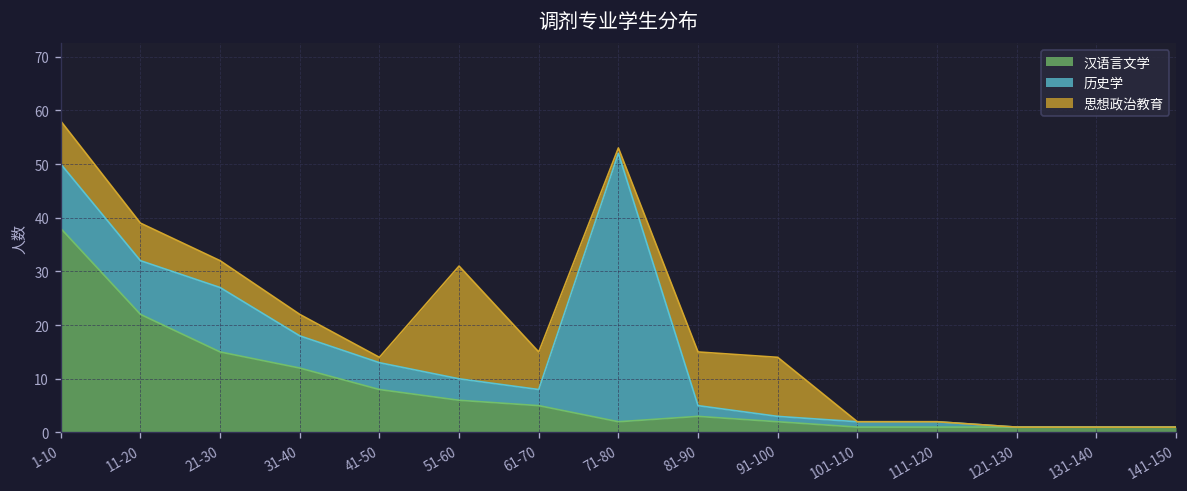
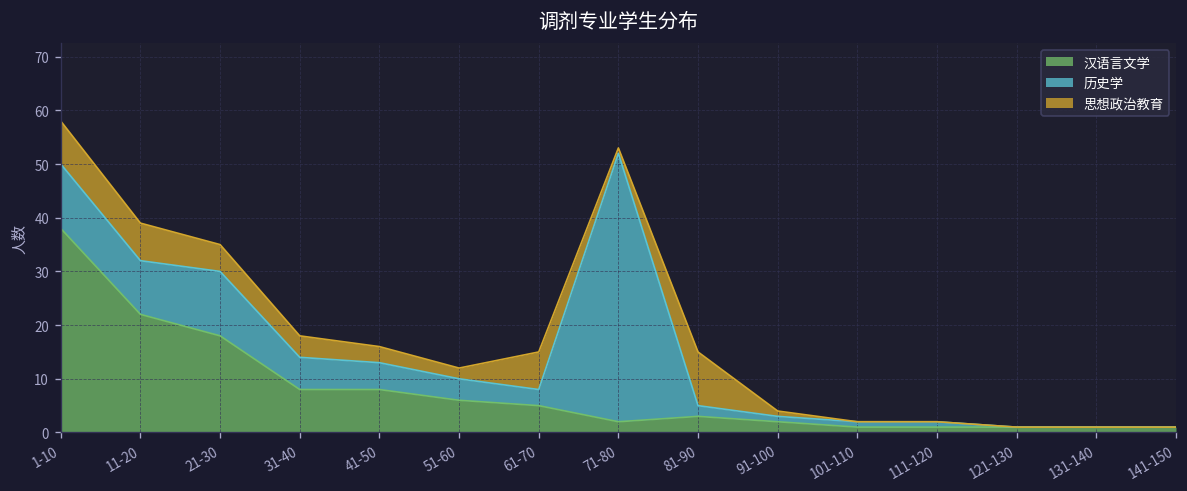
  {
    "汉语言文学": {
      "1-10": 38,
      "11-20": 22,
-     "21-30": 15,
-     "31-40": 12,
+     "21-30": 18,
+     "31-40": 8,
      "41-50": 8,
      "51-60": 6,
      "61-70": 5,
      "71-80": 2,
      "81-90": 3,
      "91-100": 2,
      "101-110": 1,
      "111-120": 1
    },
    "历史学": {
      "1-10": 12,
      "11-20": 10,
      "21-30": 12,
      "31-40": 6,
      "41-50": 5,
      "51-60": 4,
      "61-70": 3,
      "71-80": 50,
      "81-90": 2,
      "91-100": 1
    },
    "思想政治教育": {
      "1-10": 8,
      "11-20": 7,
      "21-30": 5,
      "31-40": 4,
-     "41-50": 1,
-     "51-60": 21,
+     "41-50": 3,
+     "51-60": 2,
      "61-70": 7,
      "71-80": 1,
      "81-90": 10,
-     "91-100": 11
+     "91-100": 1
    }
  }
